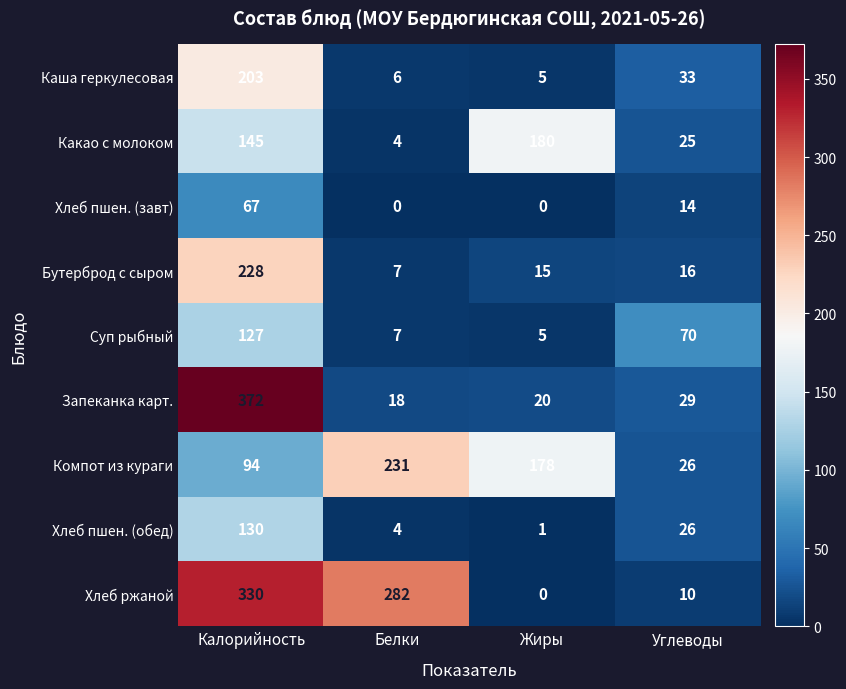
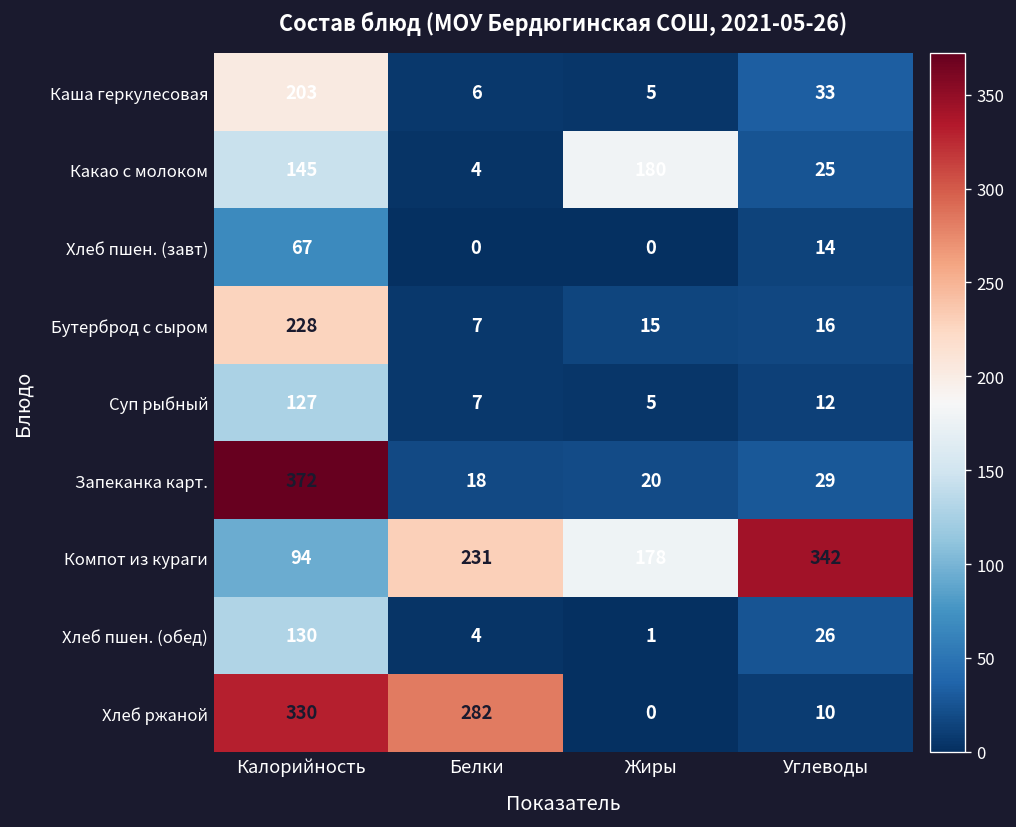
  {
    "Каша геркулесовая": {
      "Белки": 6,
      "Жиры": 5,
      "Углеводы": 33
    },
    "Какао с молоком": {
      "Калорийность": 145,
      "Белки": 4,
      "Углеводы": 25
    },
    "Хлеб пшен. (завт)": {
      "Калорийность": 67,
      "Белки": 0,
      "Жиры": 0,
      "Углеводы": 14
    },
    "Бутерброд с сыром": {
      "Калорийность": 228,
      "Белки": 7,
      "Жиры": 15,
      "Углеводы": 16
    },
    "Суп рыбный": {
      "Калорийность": 127,
      "Белки": 7,
      "Жиры": 5,
-     "Углеводы": 70
+     "Углеводы": 12
    },
    "Запеканка карт.": {
      "Калорийность": 372,
      "Белки": 18,
      "Жиры": 20,
      "Углеводы": 29
    },
    "Компот из кураги": {
      "Калорийность": 94,
      "Белки": 231,
-     "Углеводы": 26
+     "Углеводы": 342
    },
    "Хлеб пшен. (обед)": {
      "Калорийность": 130,
      "Белки": 4,
      "Жиры": 1,
      "Углеводы": 26
    },
    "Хлеб ржаной": {
      "Калорийность": 330,
      "Белки": 282,
      "Жиры": 0,
      "Углеводы": 10
    }
  }
